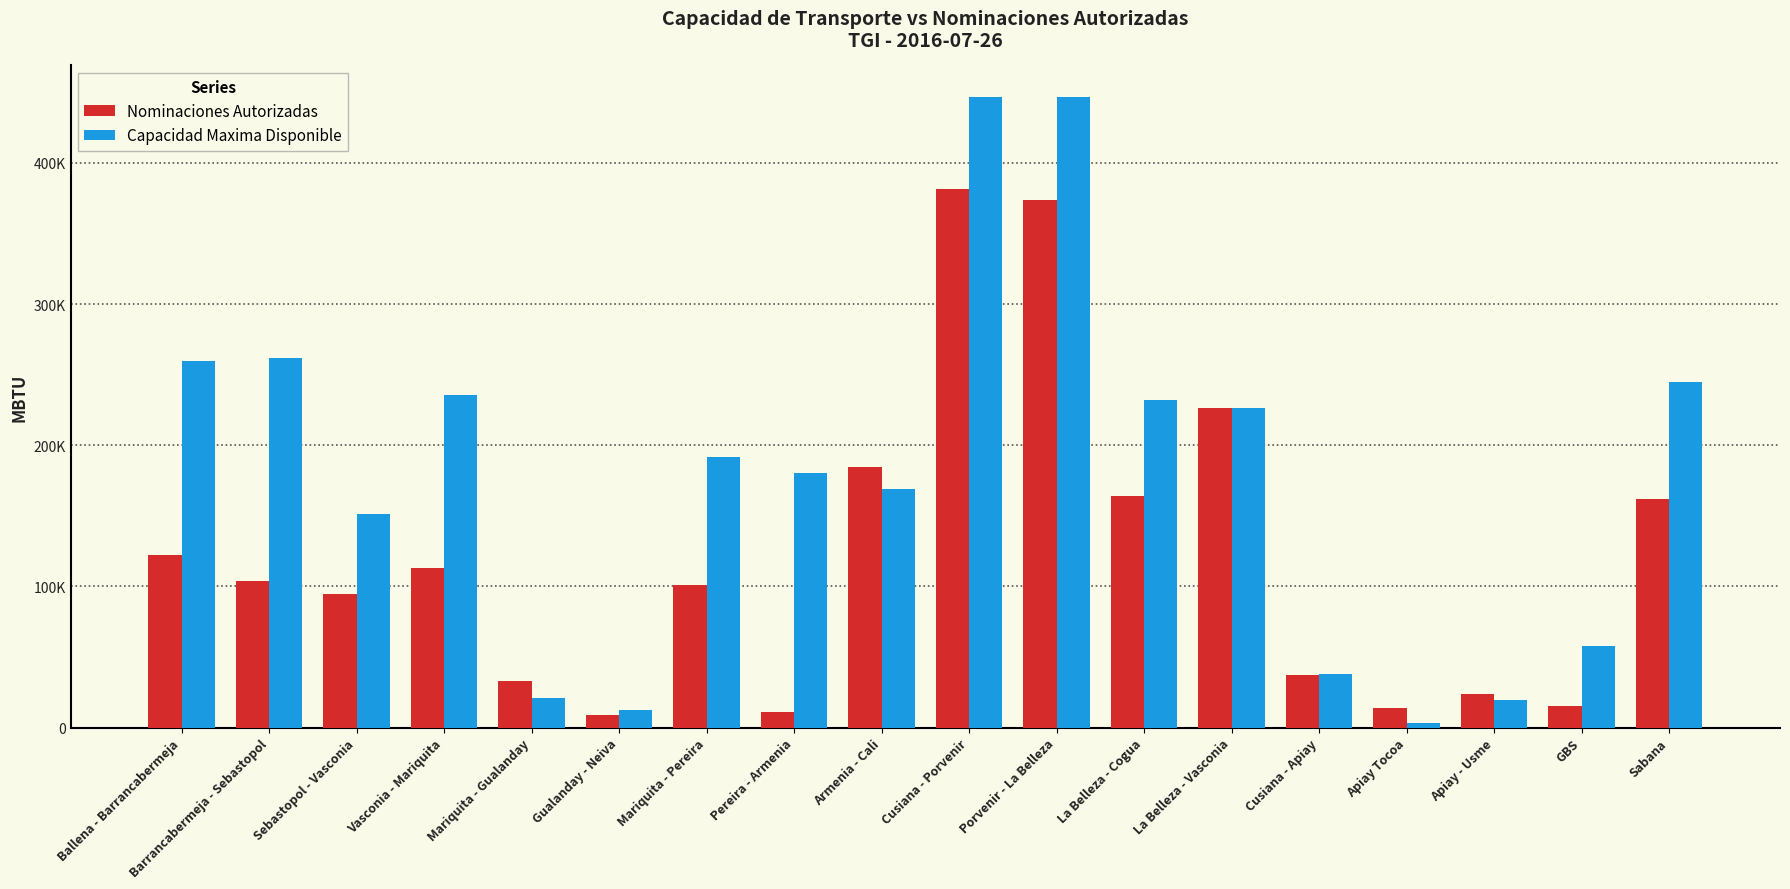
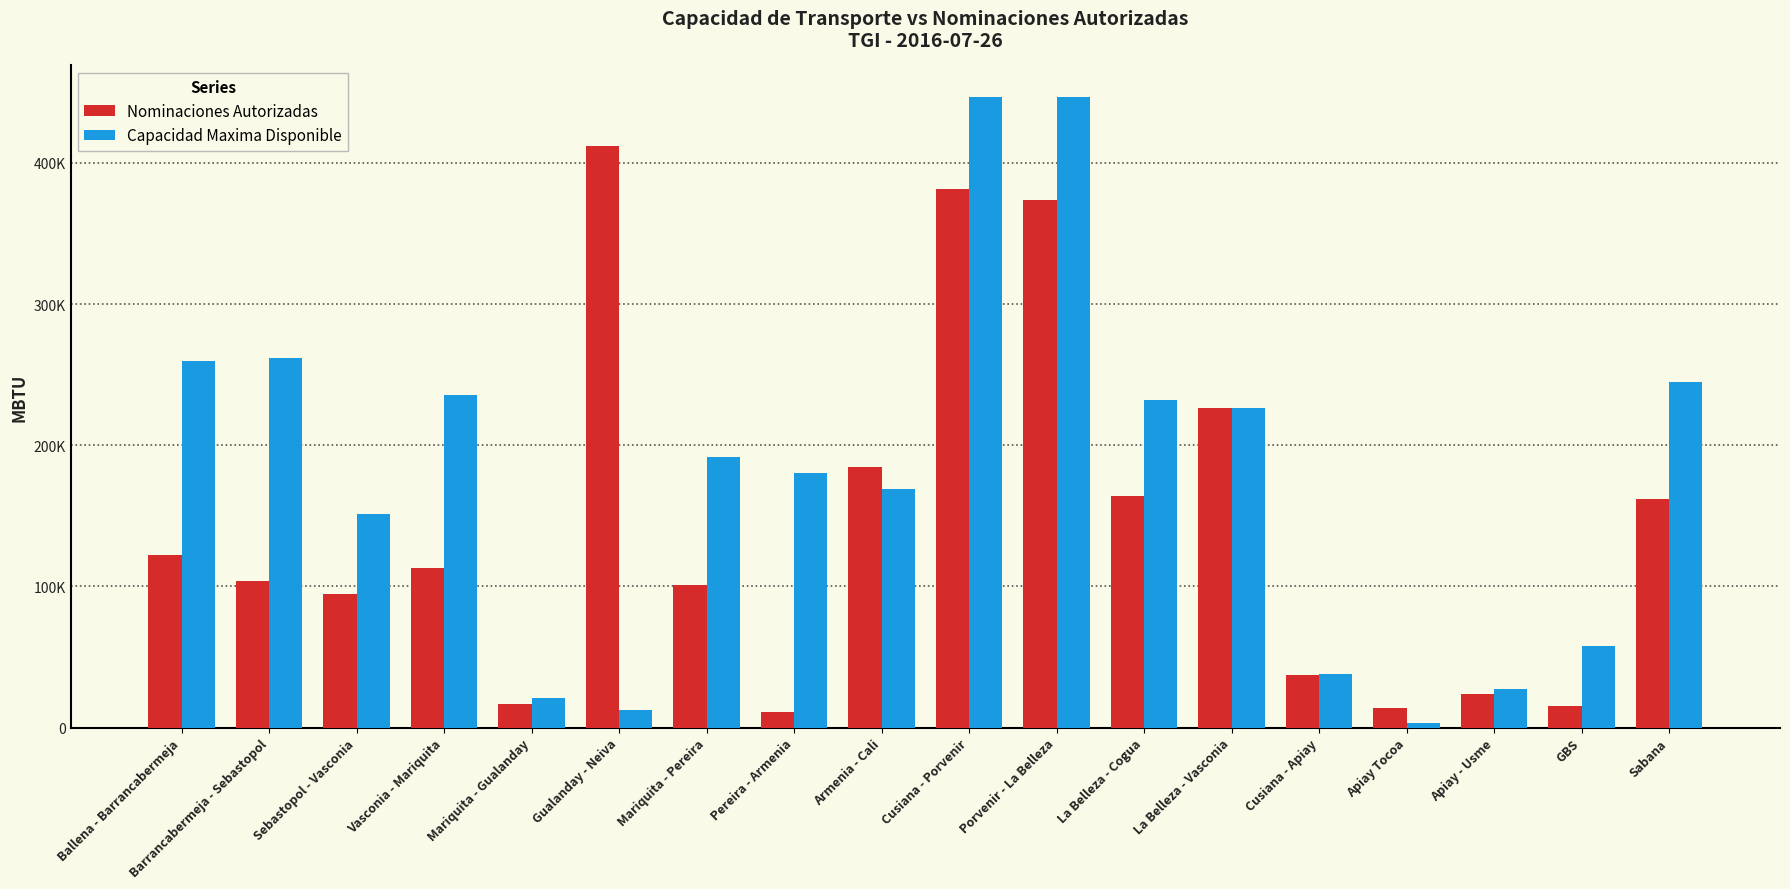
  {
    "Nominaciones Autorizadas": {
      "Ballena - Barrancabermeja": 122000,
      "Barrancabermeja - Sebastopol": 103000,
      "Sebastopol - Vasconia": 94000,
      "Vasconia - Mariquita": 113000,
-     "Mariquita - Gualanday": 33000,
-     "Gualanday - Neiva": 9000,
+     "Mariquita - Gualanday": 17000,
+     "Gualanday - Neiva": 412000,
      "Mariquita - Pereira": 101000,
      "Pereira - Armenia": 11000,
      "Armenia - Cali": 184000,
      "Cusiana - Porvenir": 382000,
      "Porvenir - La Belleza": 374000,
      "La Belleza - Cogua": 164000,
      "La Belleza - Vasconia": 226000,
      "Cusiana - Apiay": 37000,
      "Apiay Tocoa": 14000,
      "Apiay - Usme": 24000,
      "GBS": 15000,
      "Sabana": 162000
    },
    "Capacidad Maxima Disponible": {
      "Ballena - Barrancabermeja": 260000,
      "Barrancabermeja - Sebastopol": 262000,
      "Sebastopol - Vasconia": 152000,
      "Vasconia - Mariquita": 236000,
      "Mariquita - Gualanday": 21000,
      "Gualanday - Neiva": 12000,
      "Mariquita - Pereira": 192000,
      "Pereira - Armenia": 180000,
      "Armenia - Cali": 169000,
      "Cusiana - Porvenir": 447000,
      "Porvenir - La Belleza": 447000,
      "La Belleza - Cogua": 232000,
      "La Belleza - Vasconia": 226000,
      "Cusiana - Apiay": 38000,
      "Apiay Tocoa": 4000,
-     "Apiay - Usme": 20000,
+     "Apiay - Usme": 27000,
      "GBS": 57000,
      "Sabana": 245000
    }
  }
